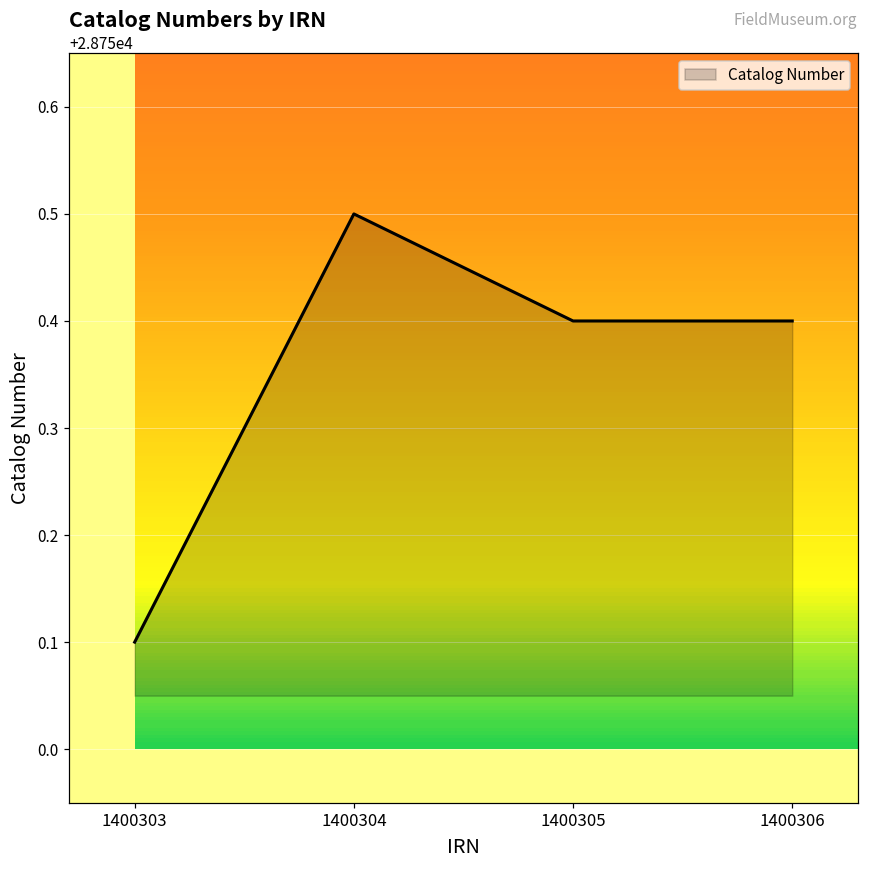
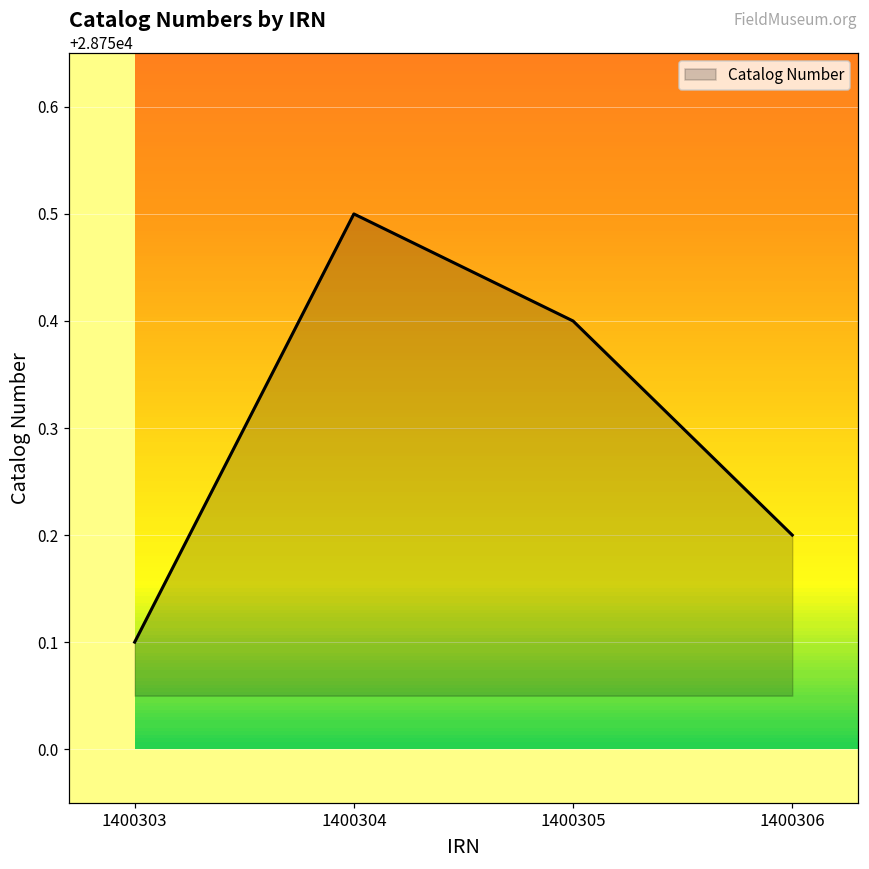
  {
    "1400303": 28750.1,
    "1400304": 28750.5,
    "1400305": 28750.4,
-   "1400306": 28750.4
+   "1400306": 28750.2
  }
